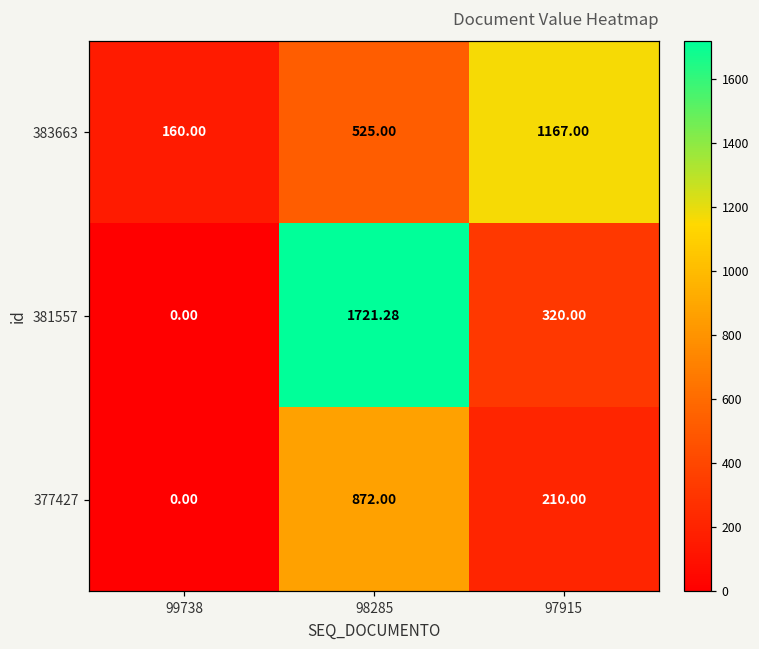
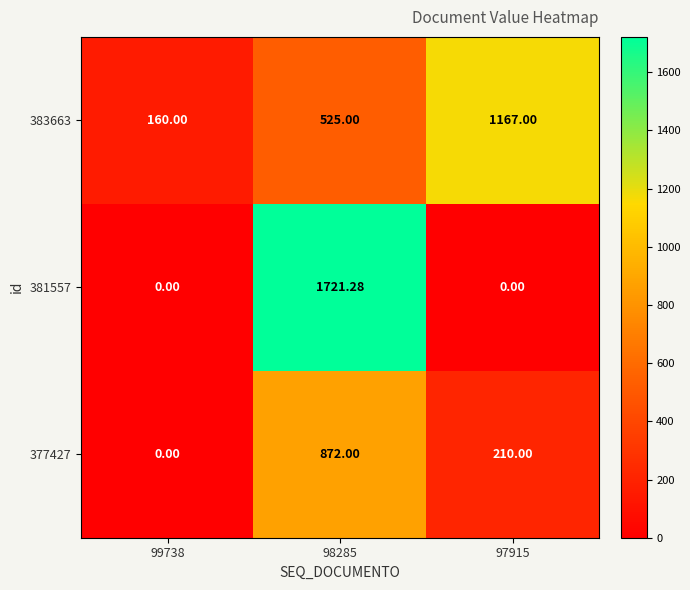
  {
    "383663": {
      "99738": 160.00,
      "98285": 525.00,
      "97915": 1167.00
    },
    "381557": {
      "99738": 0.00,
      "98285": 1721.28,
-     "97915": 320.00
+     "97915": 0.00
    },
    "377427": {
      "99738": 0.00,
      "98285": 872.00,
      "97915": 210.00
    }
  }
